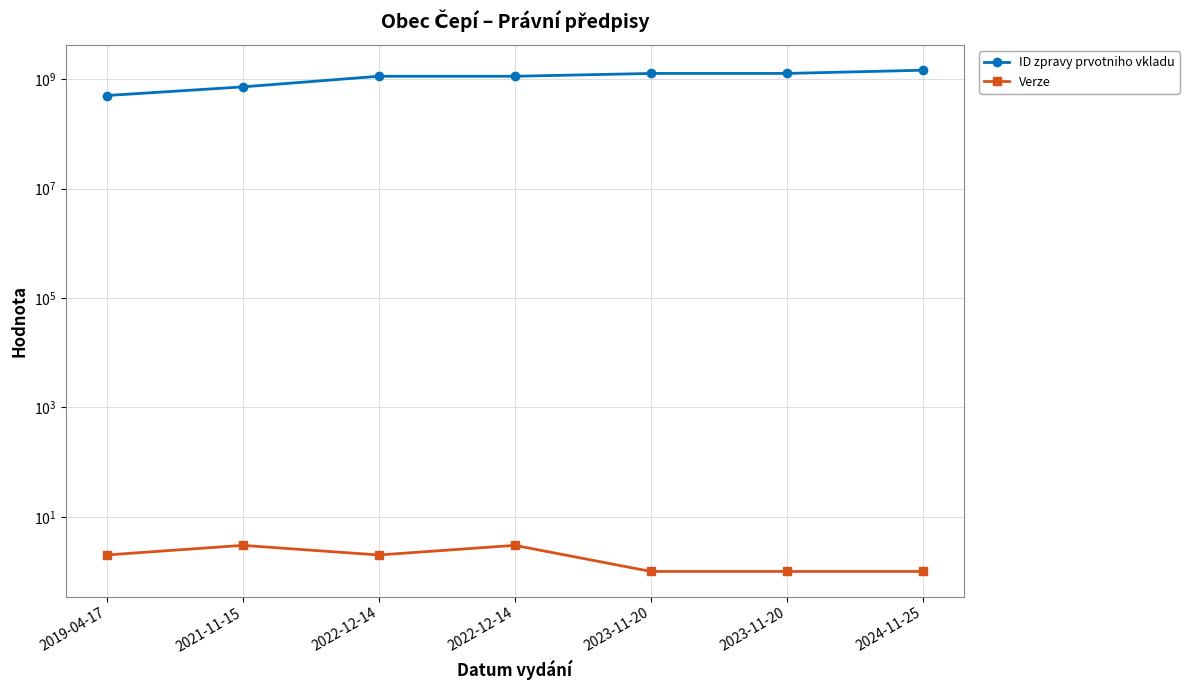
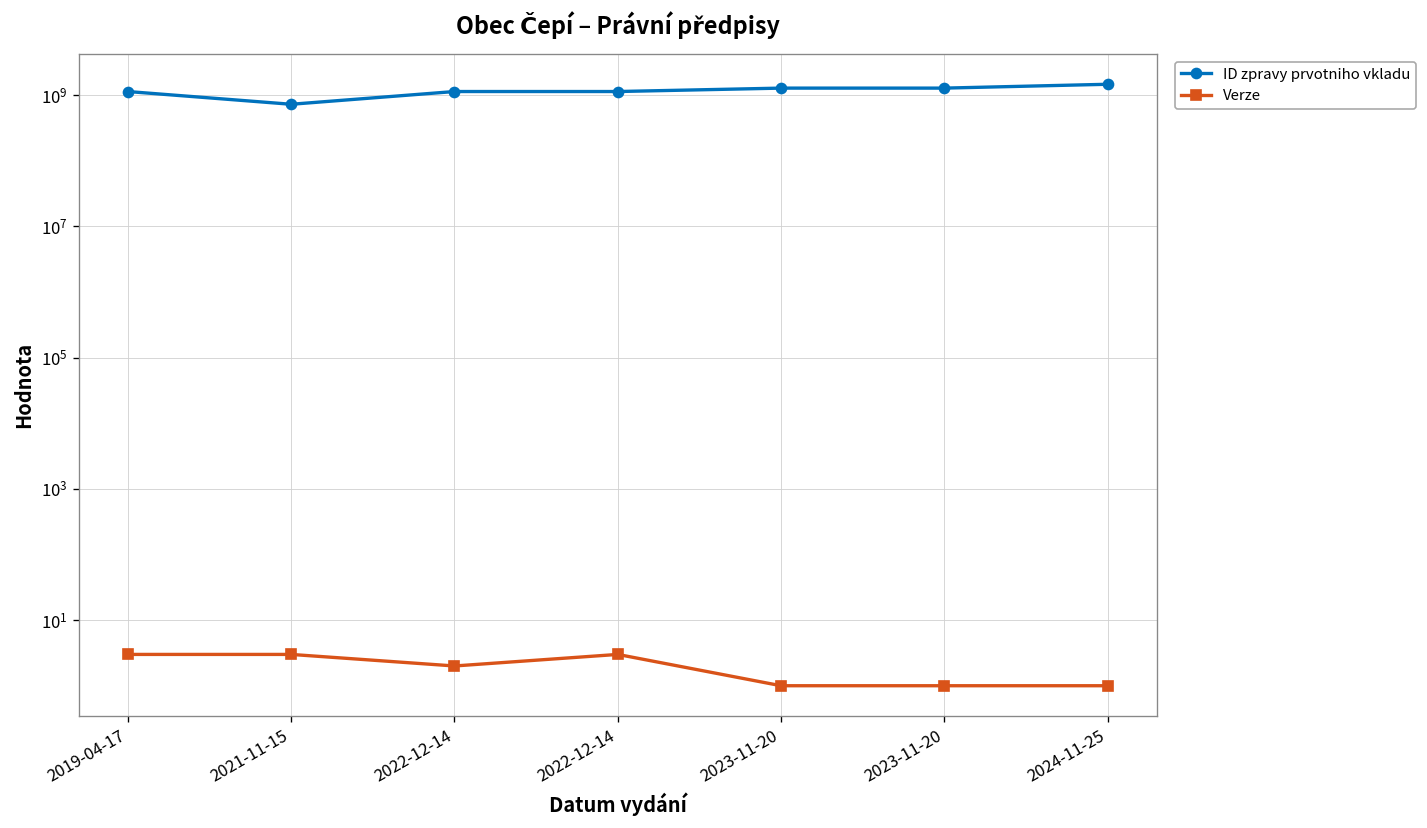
  {
    "ID zpravy prvotniho vkladu": {
-     "2019-04-17": 500000000,
+     "2019-04-17": 1100000000,
      "2021-11-15": 700000000,
      "2024-11-25": 1500000000
    },
    "Verze": {
-     "2019-04-17": 2,
+     "2019-04-17": 3,
      "2021-11-15": 3,
      "2024-11-25": 1
    }
  }
